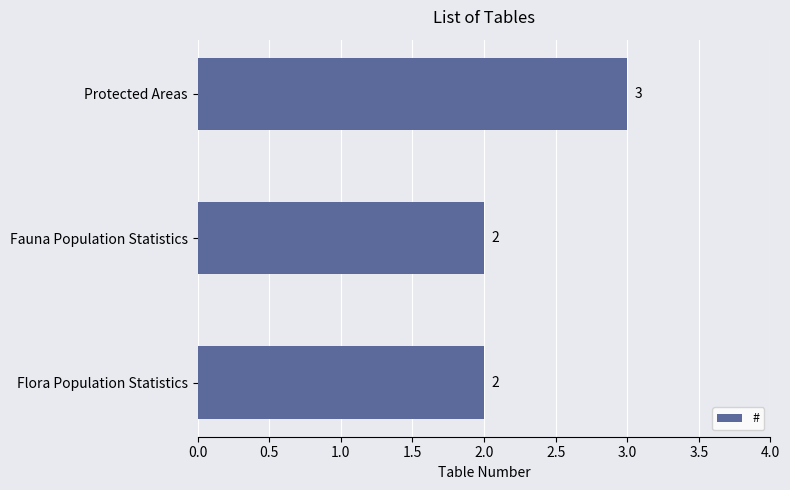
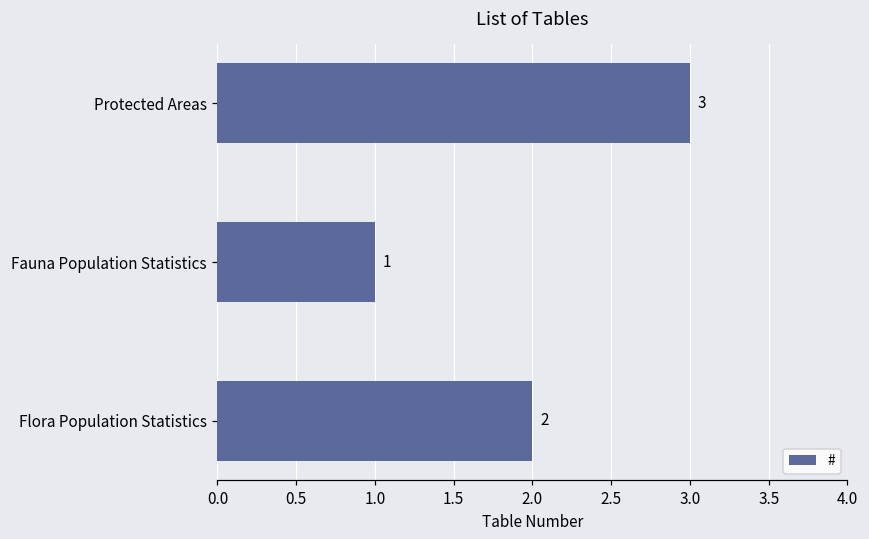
  {
    "Protected Areas": 3,
-   "Fauna Population Statistics": 2,
+   "Fauna Population Statistics": 1,
    "Flora Population Statistics": 2
  }
